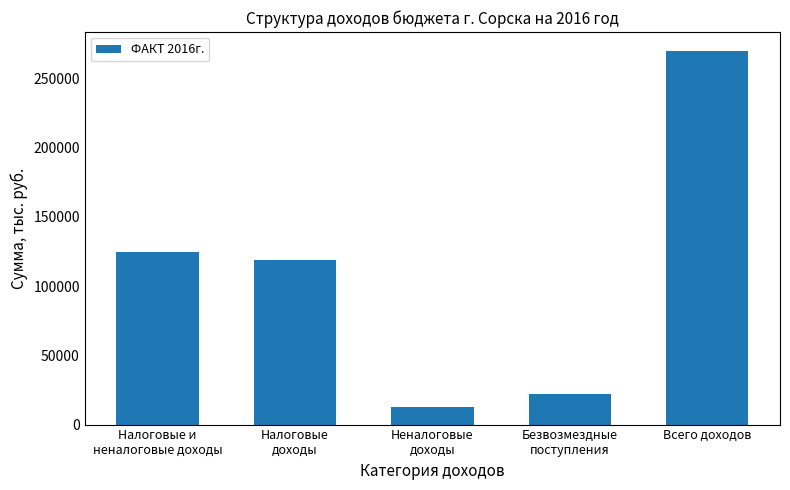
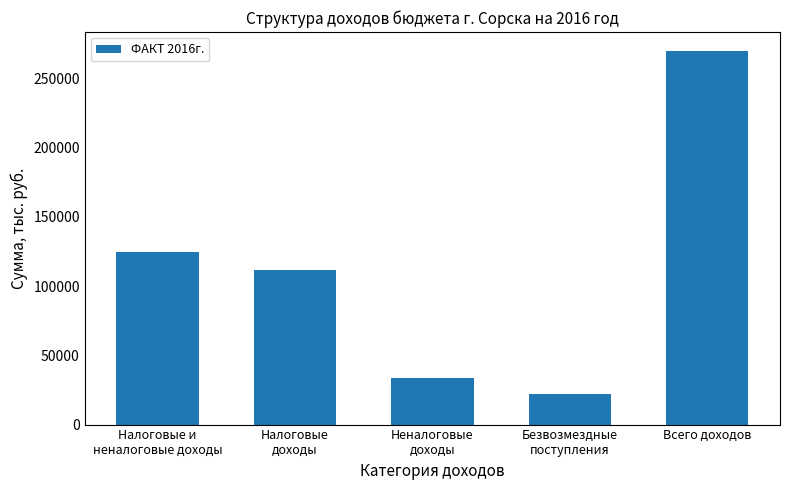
  {
    "Налоговые и неналоговые доходы": 124000,
-   "Налоговые доходы": 119000,
-   "Неналоговые доходы": 13000,
+   "Налоговые доходы": 112000,
+   "Неналоговые доходы": 34000,
    "Безвозмездные поступления": 22000,
    "Всего доходов": 270000
  }
